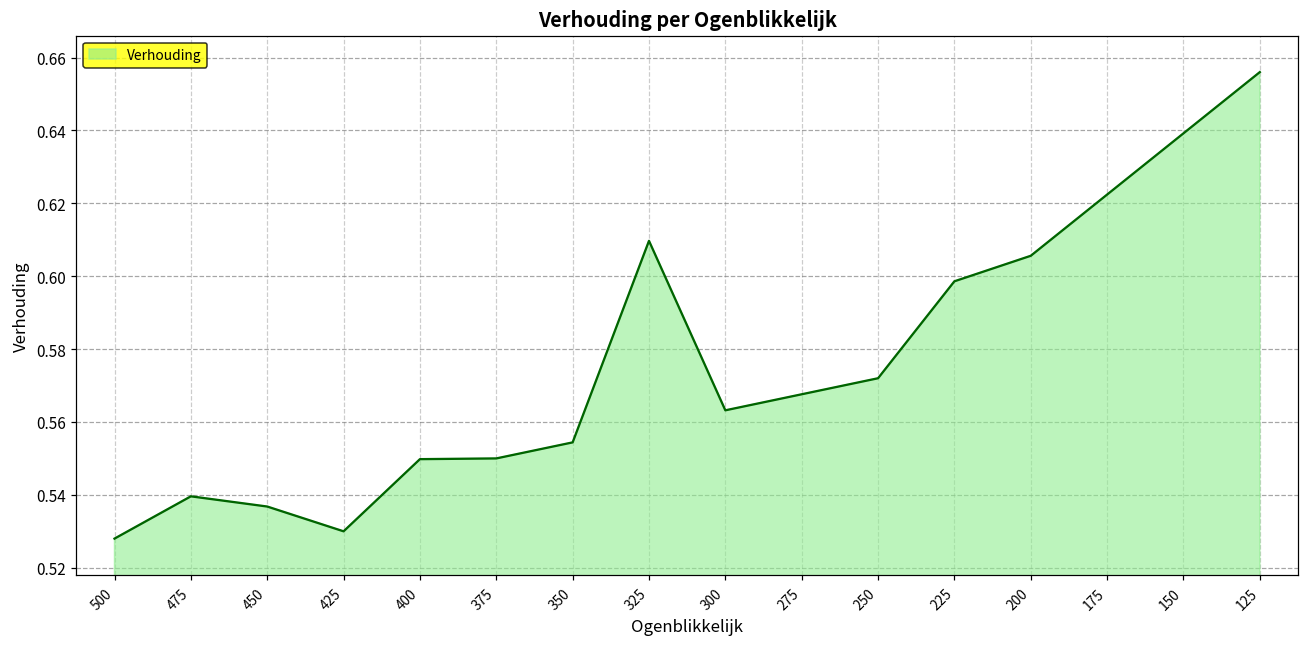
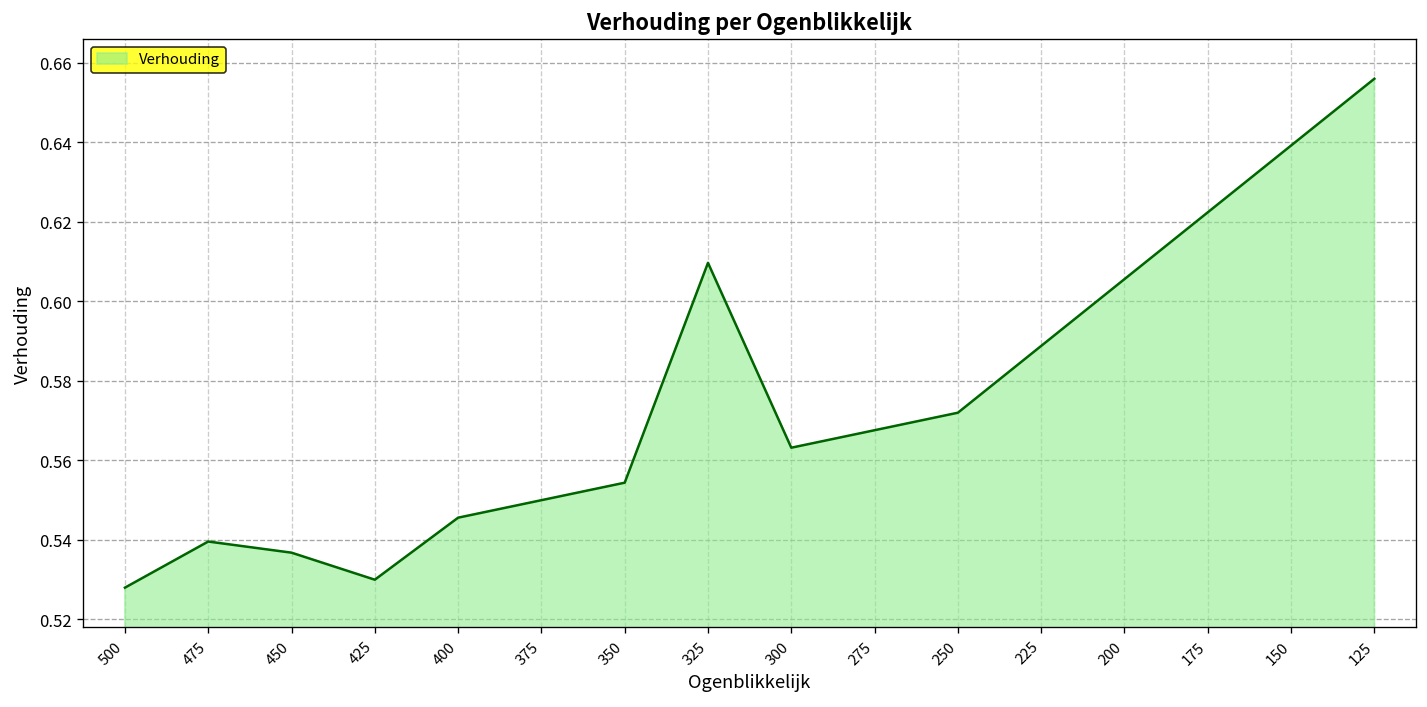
  {
    "500": 0.528,
    "475": 0.540,
    "450": 0.537,
    "425": 0.530,
-   "400": 0.550,
+   "400": 0.546,
    "375": 0.550,
    "350": 0.554,
    "325": 0.610,
    "300": 0.563,
    "275": 0.568,
    "250": 0.572,
-   "225": 0.599,
+   "225": 0.589,
    "200": 0.606,
    "175": 0.622,
    "150": 0.639,
    "125": 0.656
  }
